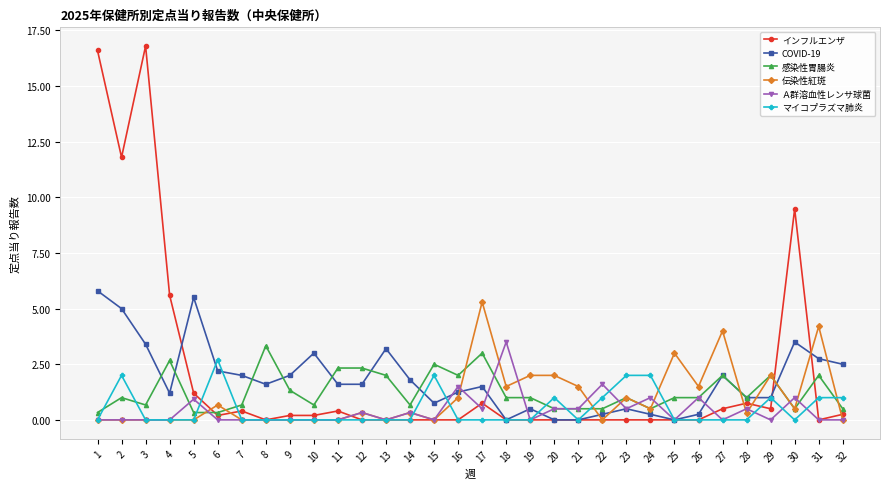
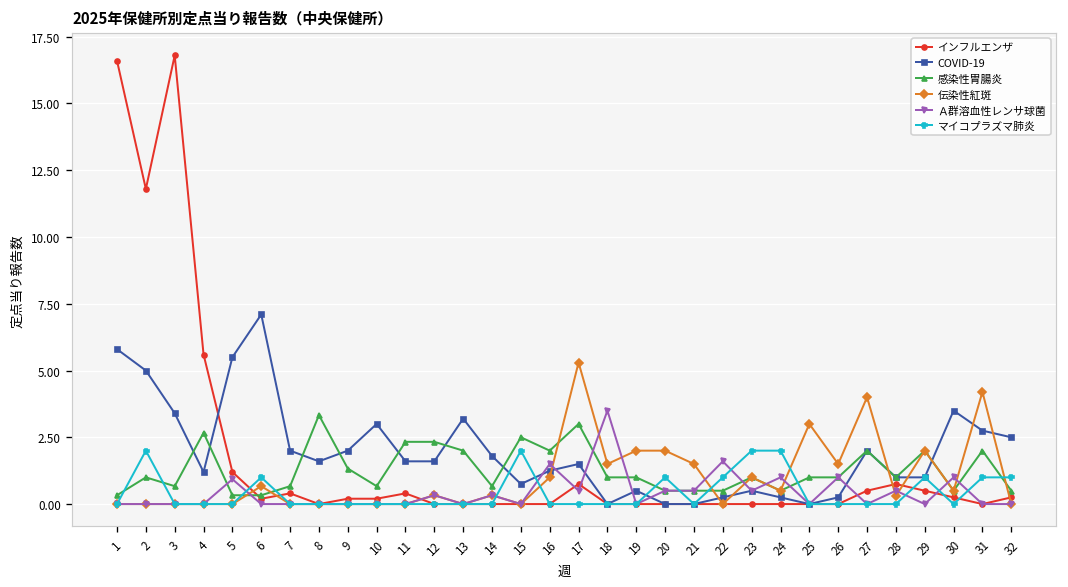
  {
    "インフルエンザ": {
      "1": 16.6,
      "2": 11.8,
      "3": 16.8,
      "4": 5.6,
      "5": 1.2,
      "6": 0.2,
      "7": 0.4,
      "9": 0.2,
      "10": 0.2,
      "11": 0.4,
      "17": 0.8,
      "23": 0.0,
      "24": 0.0,
      "27": 0.5,
      "28": 0.8,
      "29": 0.5,
-     "30": 9.5,
+     "30": 0.3,
      "32": 0.3
    },
    "COVID-19": {
      "1": 5.8,
      "2": 5.0,
      "3": 3.4,
      "4": 1.2,
      "5": 5.5,
-     "6": 2.2,
+     "6": 7.1,
      "7": 2.0,
      "8": 1.6,
      "9": 2.0,
      "10": 3.0,
      "11": 1.6,
      "12": 1.6,
      "13": 3.2,
      "14": 1.8,
      "15": 0.8,
      "16": 1.3,
      "17": 1.5,
      "19": 0.5,
      "22": 0.3,
      "24": 0.3,
      "26": 0.3,
      "30": 3.5,
      "31": 2.8,
      "32": 2.5
    },
    "感染性胃腸炎": {
      "1": 0.3,
      "2": 1.0,
      "3": 0.7,
      "4": 2.7,
      "5": 0.3,
      "6": 0.3,
      "7": 0.7,
      "8": 3.3,
      "9": 1.3,
      "10": 0.7,
      "11": 2.3,
      "12": 2.3,
      "13": 2.0,
      "14": 0.7,
      "15": 2.5,
      "16": 2.0,
      "17": 3.0,
      "18": 1.0,
      "19": 1.0,
      "22": 0.5,
      "25": 1.0,
      "31": 2.0,
      "32": 0.5
    },
    "伝染性紅斑": {
      "6": 0.7,
      "16": 1.0,
      "17": 5.3,
      "18": 1.5,
      "19": 2.0,
      "20": 2.0,
      "21": 1.5,
      "25": 3.0,
      "26": 1.5,
      "27": 4.0,
      "28": 0.3,
      "31": 4.2
    },
    "Ａ群溶血性レンサ球菌": {
      "5": 0.9,
      "6": 0.0,
      "16": 1.5,
      "17": 0.5,
      "18": 3.5,
      "22": 1.6,
      "24": 1.0,
      "28": 0.5,
      "29": 0.0,
      "30": 1.0
    },
    "マイコプラズマ肺炎": {
      "2": 2.0,
-     "6": 2.7,
+     "6": 1.0,
      "15": 2.0,
      "17": 0.0,
      "20": 1.0,
      "22": 1.0,
      "23": 2.0,
      "24": 2.0,
      "28": 0.0,
      "30": 0.0,
      "31": 1.0,
      "32": 1.0
    }
  }
